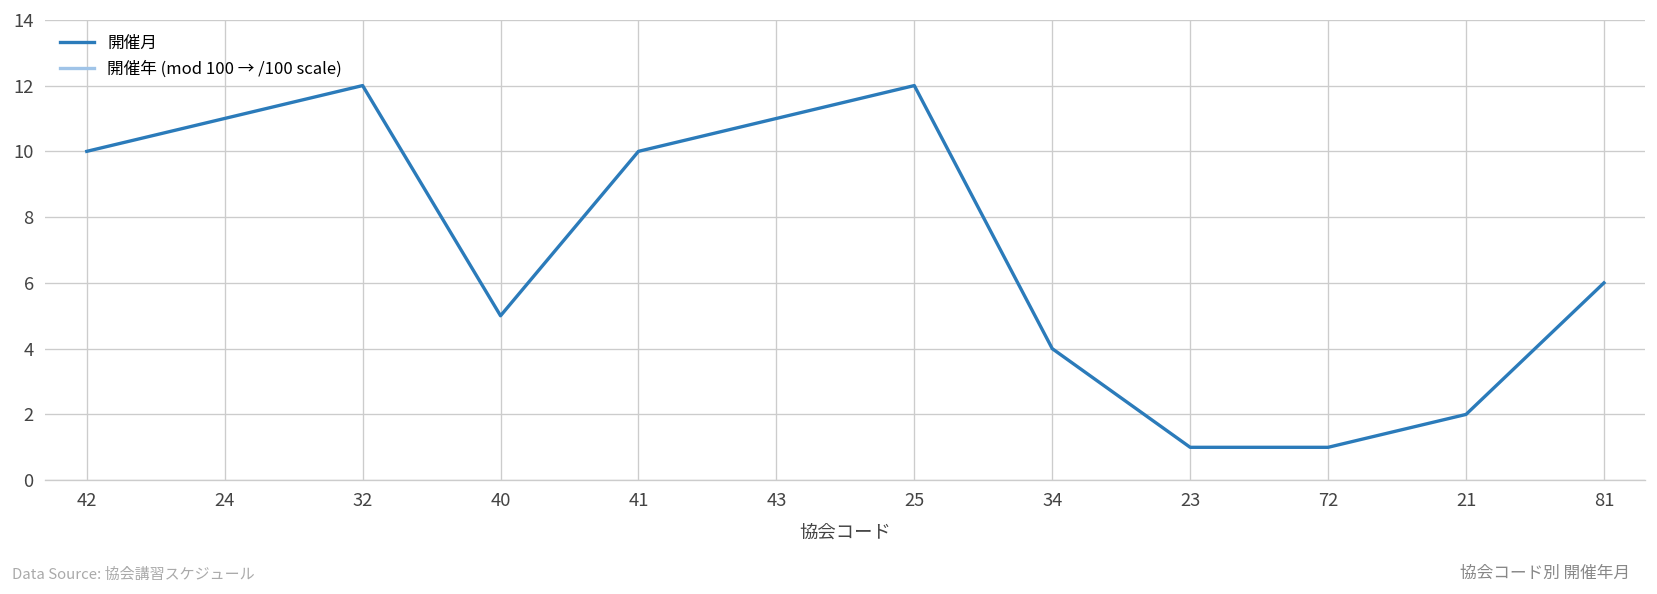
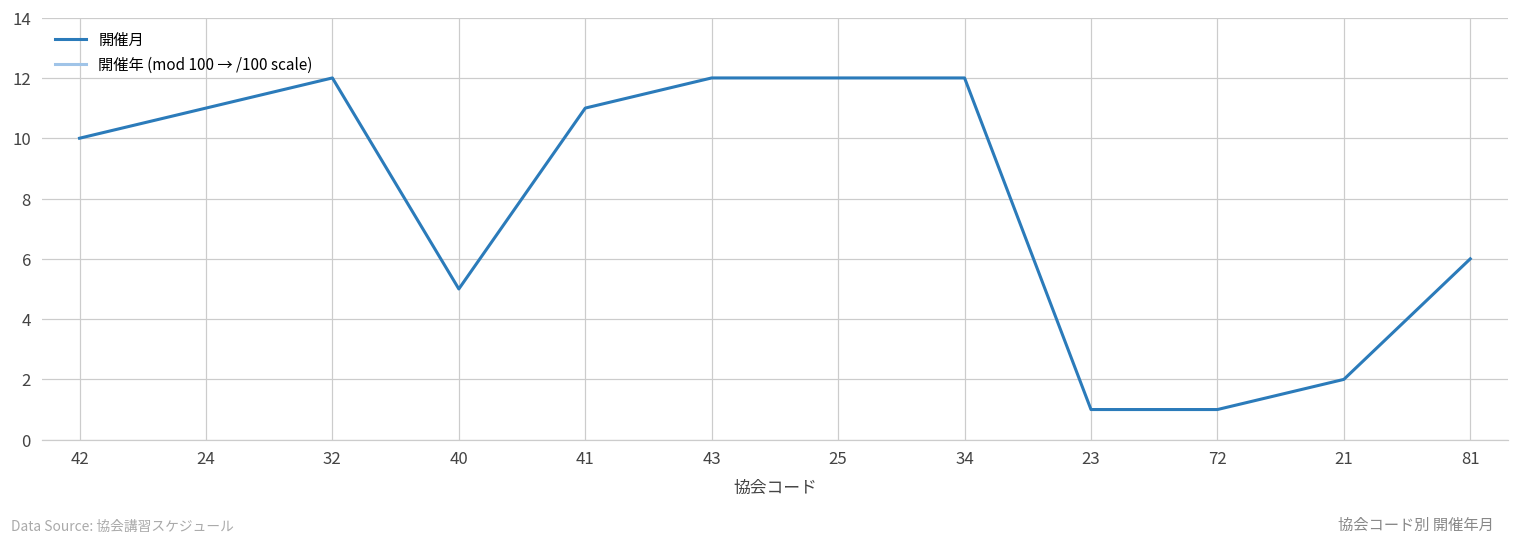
  {
    "開催月": {
      "42": 10,
      "24": 11,
      "32": 12,
      "40": 5,
-     "41": 10,
-     "43": 11,
+     "41": 11,
+     "43": 12,
      "25": 12,
-     "34": 4,
+     "34": 12,
      "23": 1,
      "72": 1,
      "21": 2,
      "81": 6
    }
  }
